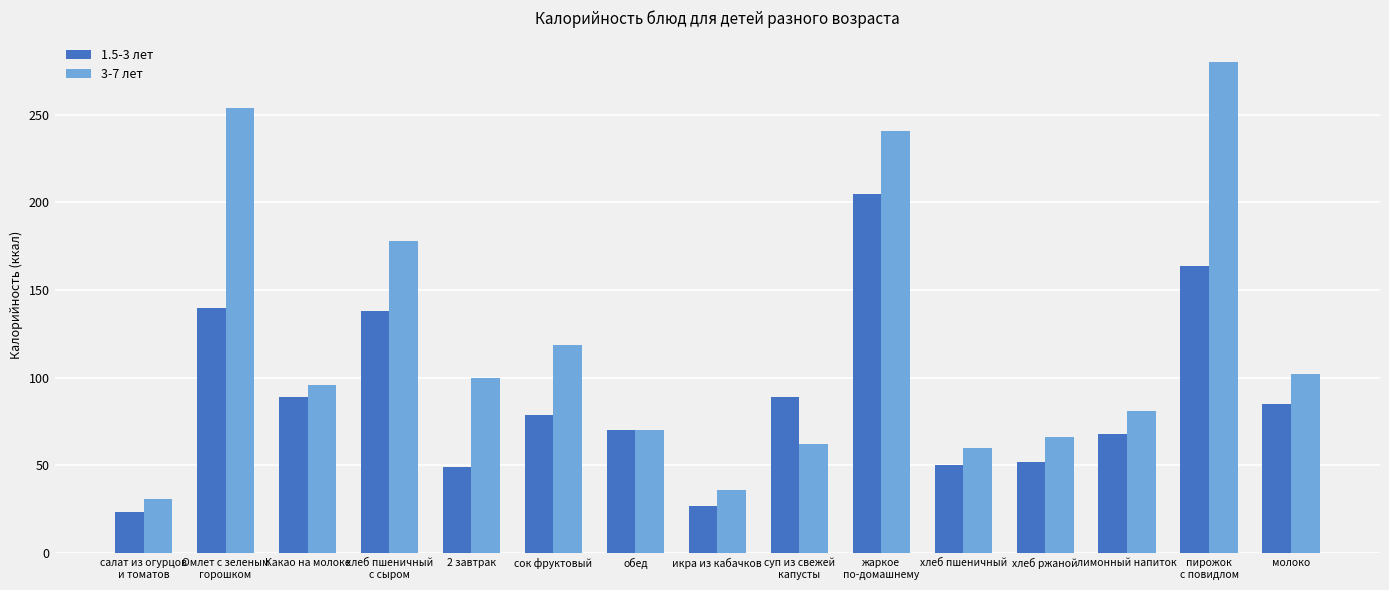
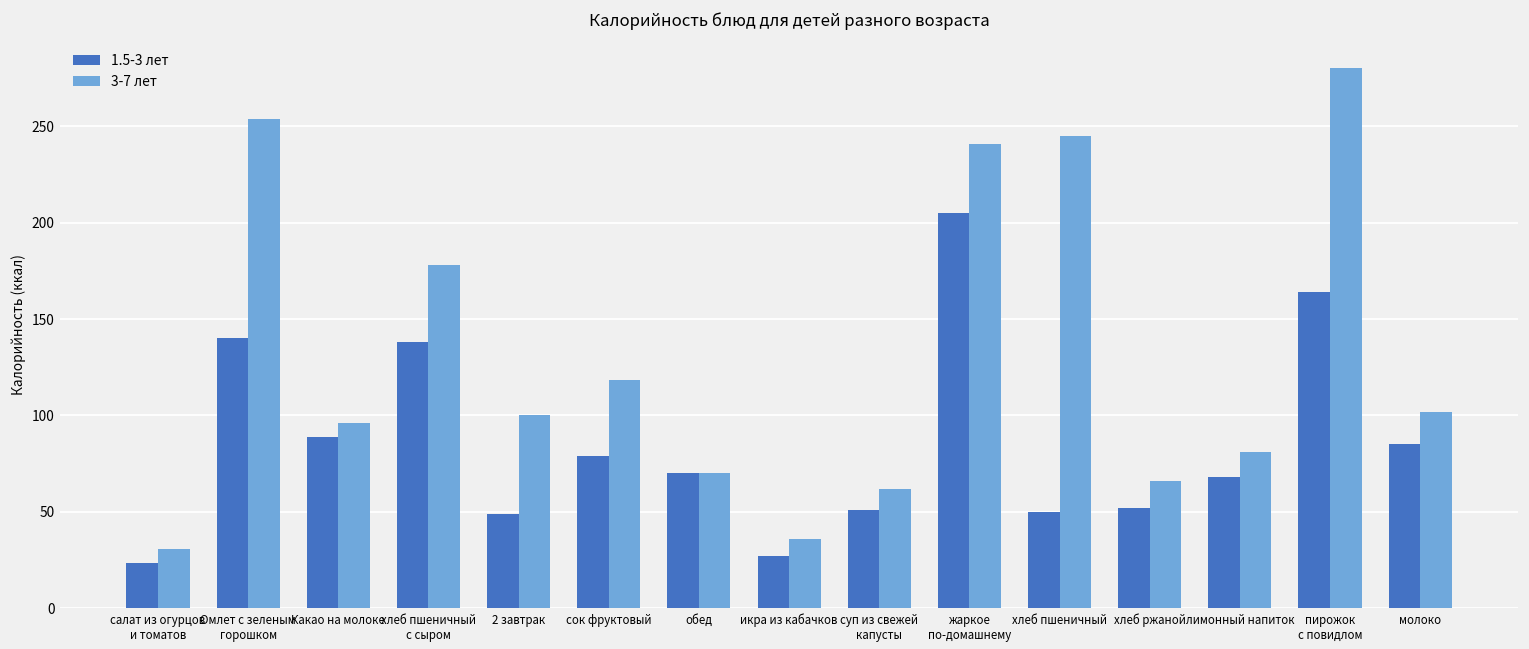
  {
    "1.5-3 лет": {
      "салат из огурцов и томатов": 24,
      "Омлет с зеленым горошком": 140,
      "Какао на молоке": 89,
      "хлеб пшеничный с сыром": 138,
      "2 завтрак": 49,
      "сок фруктовый": 79,
      "обед": 70,
      "икра из кабачков": 27,
-     "суп из свежей капусты": 89,
+     "суп из свежей капусты": 51,
      "жаркое по-домашнему": 205,
      "хлеб пшеничный": 50,
      "хлеб ржаной": 52,
      "лимонный напиток": 68,
      "пирожок с повидлом": 164,
      "молоко": 85
    },
    "3-7 лет": {
      "салат из огурцов и томатов": 31,
      "Омлет с зеленым горошком": 254,
      "Какао на молоке": 96,
      "хлеб пшеничный с сыром": 178,
      "2 завтрак": 100,
      "сок фруктовый": 119,
      "обед": 70,
      "икра из кабачков": 36,
      "суп из свежей капусты": 62,
      "жаркое по-домашнему": 241,
-     "хлеб пшеничный": 60,
+     "хлеб пшеничный": 245,
      "хлеб ржаной": 66,
      "лимонный напиток": 81,
      "пирожок с повидлом": 280,
      "молоко": 102
    }
  }
